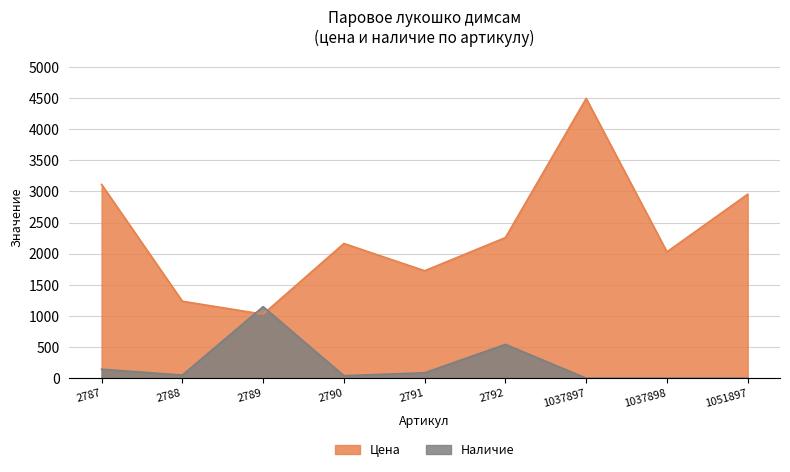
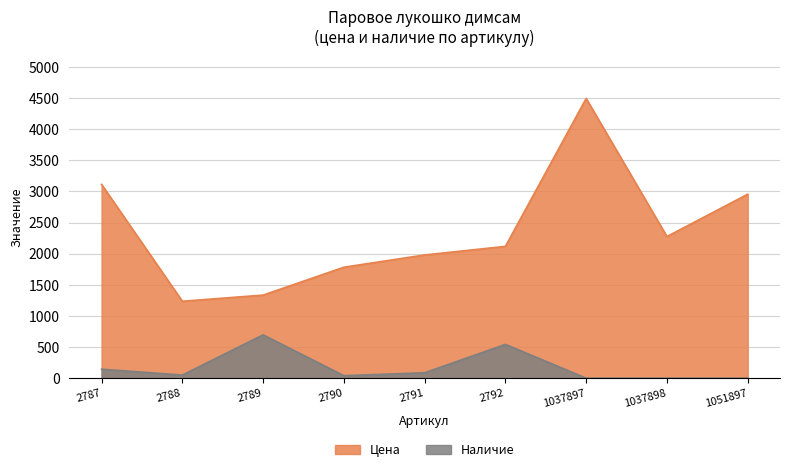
  {
    "Цена": {
      "2787": 3100,
      "2788": 1200,
-     "2789": 1000,
-     "2790": 2200,
-     "2791": 1700,
-     "2792": 2300,
+     "2789": 1300,
+     "2790": 1800,
+     "2791": 2000,
+     "2792": 2100,
      "1037897": 4500,
-     "1037898": 2000,
+     "1037898": 2300,
      "1051897": 3000
    },
    "Наличие": {
      "2787": 100,
      "2788": 100,
-     "2789": 1100,
+     "2789": 700,
      "2790": 0,
      "2791": 100,
      "2792": 500,
      "1037897": 0,
      "1037898": 0,
      "1051897": 0
    }
  }
